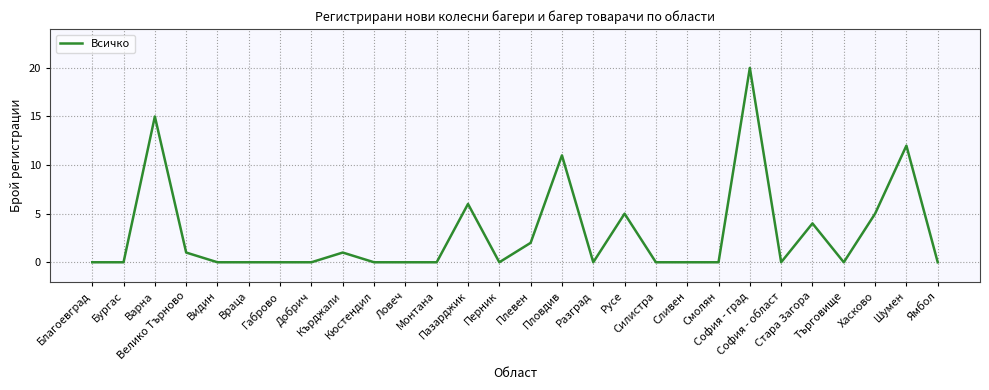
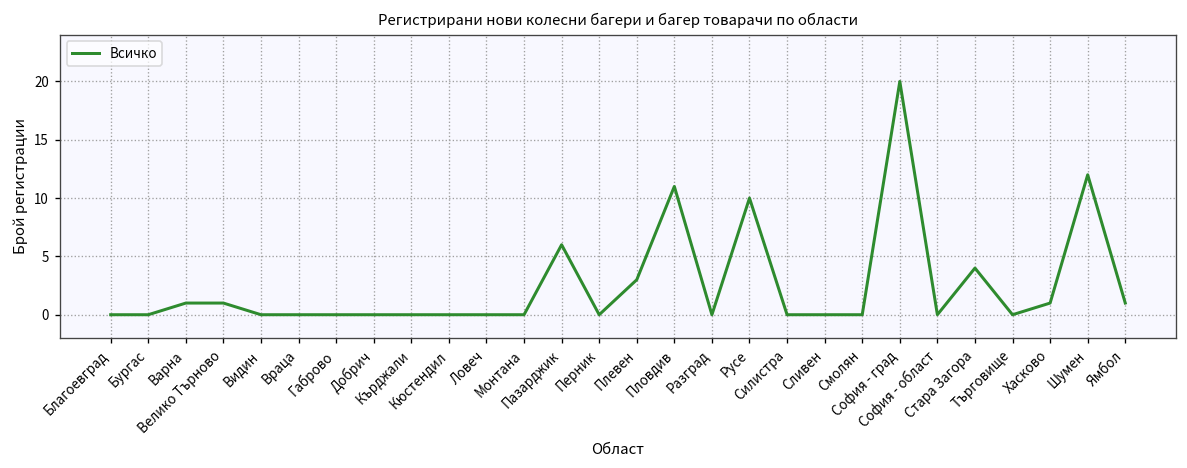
  {
    "Благоевград": 0,
    "Бургас": 0,
-   "Варна": 15,
+   "Варна": 1,
    "Велико Търново": 1,
    "Видин": 0,
    "Враца": 0,
    "Габрово": 0,
    "Добрич": 0,
-   "Кърджали": 1,
+   "Кърджали": 0,
    "Кюстендил": 0,
    "Ловеч": 0,
    "Монтана": 0,
    "Пазарджик": 6,
    "Перник": 0,
-   "Плевен": 2,
+   "Плевен": 3,
    "Пловдив": 11,
    "Разград": 0,
-   "Русе": 5,
+   "Русе": 10,
    "Силистра": 0,
    "Сливен": 0,
    "Смолян": 0,
    "София - град": 20,
    "София - област": 0,
    "Стара Загора": 4,
    "Търговище": 0,
-   "Хасково": 5,
+   "Хасково": 1,
    "Шумен": 12,
-   "Ямбол": 0
+   "Ямбол": 1
  }
